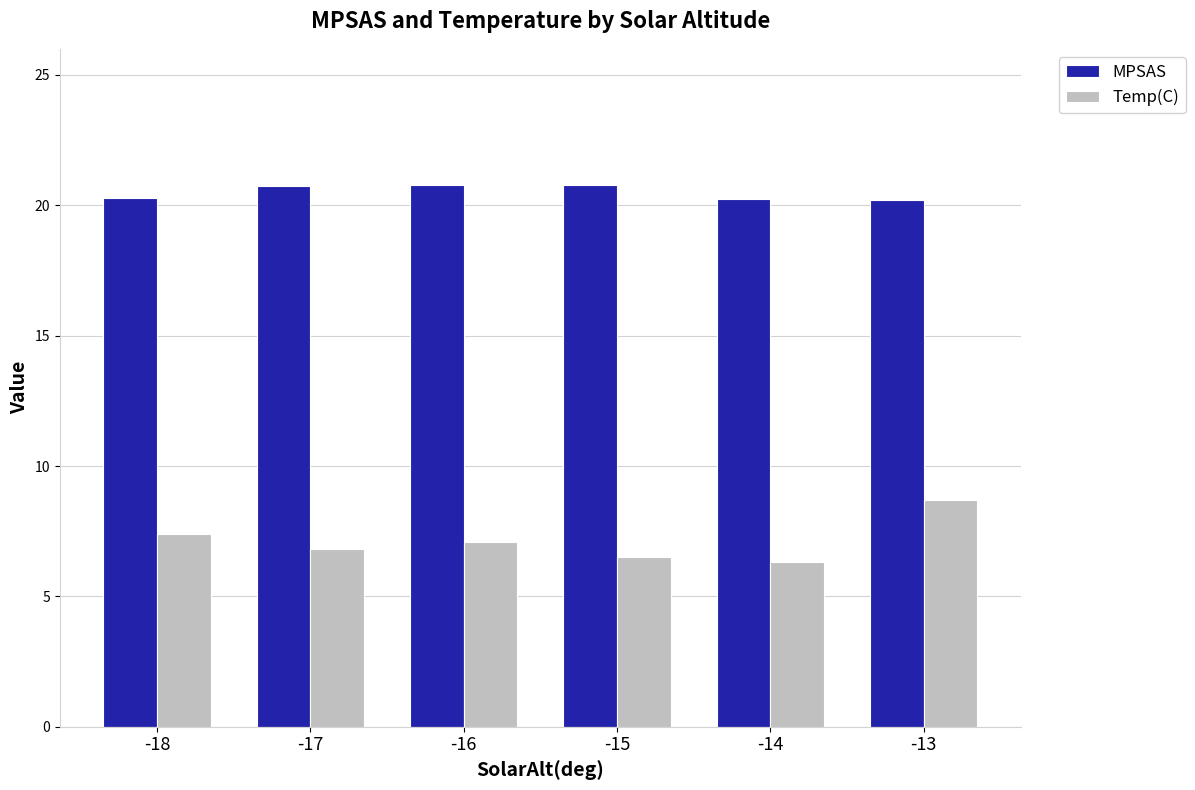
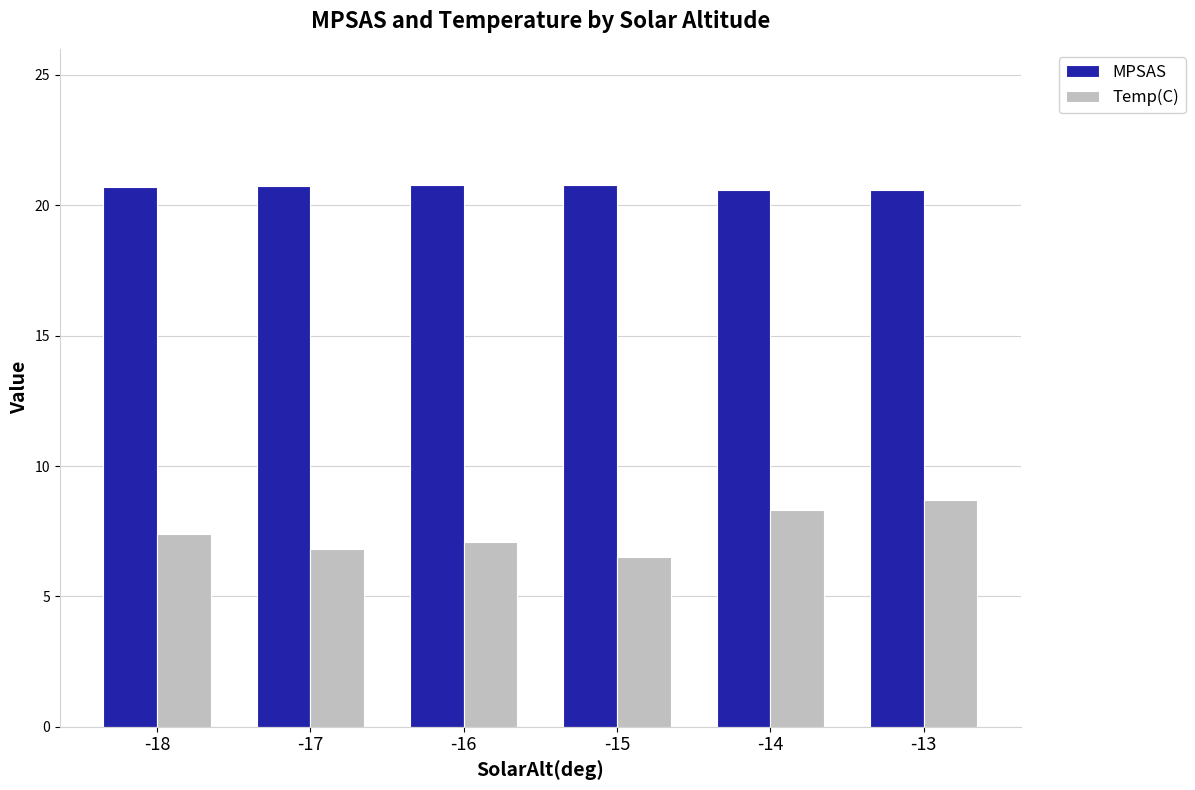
  {
    "MPSAS": {
-     "-18": 20.3,
+     "-18": 20.7,
      "-17": 20.8,
      "-16": 20.8,
      "-15": 20.8,
-     "-14": 20.3,
-     "-13": 20.2
+     "-14": 20.6,
+     "-13": 20.6
    },
    "Temp(C)": {
      "-18": 7.4,
      "-17": 6.8,
      "-16": 7.1,
      "-15": 6.5,
-     "-14": 6.3,
+     "-14": 8.3,
      "-13": 8.7
    }
  }
